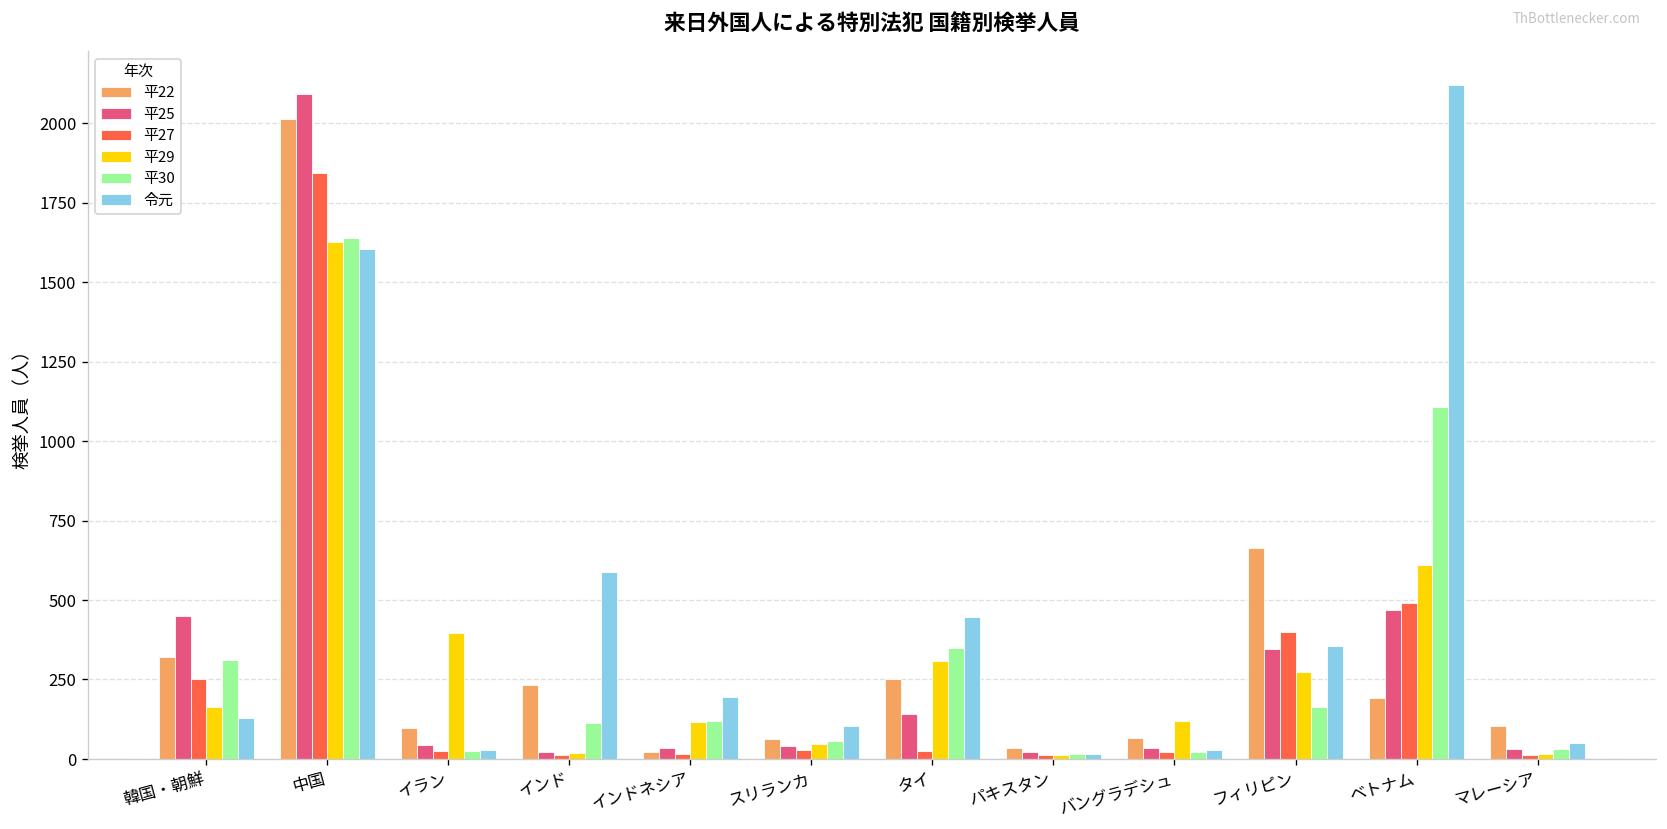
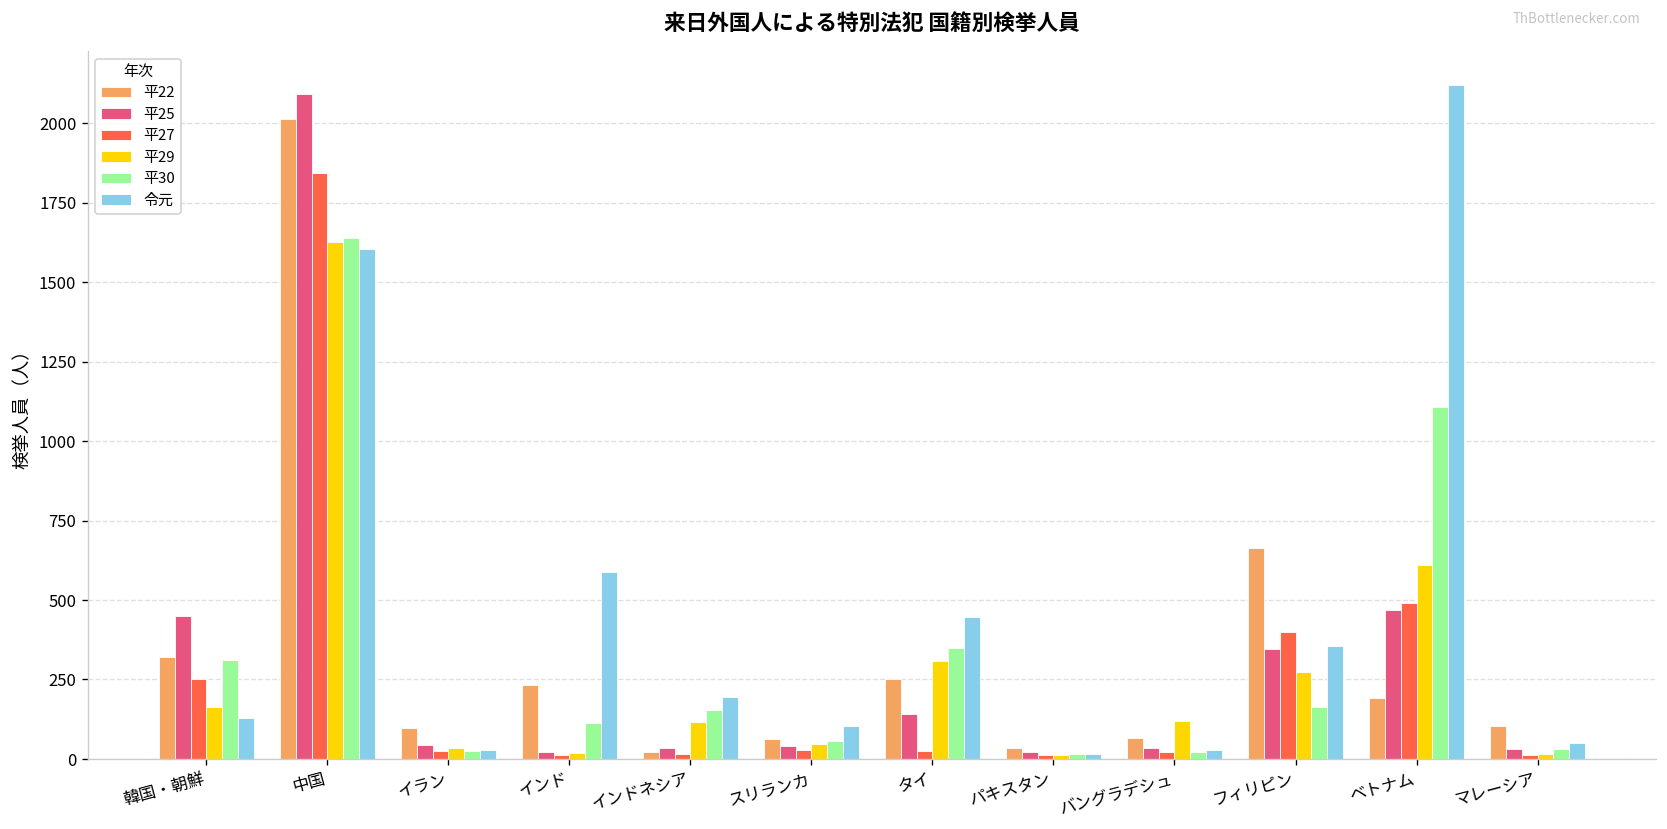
  {
    "平22": {
      "韓国・朝鮮": 320,
      "中国": 2010,
      "イラン": 100,
      "インド": 230,
      "インドネシア": 20,
      "スリランカ": 60,
      "タイ": 250,
      "パキスタン": 30,
      "バングラデシュ": 70,
      "フィリピン": 660,
      "ベトナム": 190,
      "マレーシア": 110
    },
    "平25": {
      "韓国・朝鮮": 450,
      "中国": 2090,
      "イラン": 40,
      "インド": 20,
      "インドネシア": 30,
      "スリランカ": 40,
      "タイ": 140,
      "パキスタン": 20,
      "バングラデシュ": 30,
      "フィリピン": 350,
      "ベトナム": 470,
      "マレーシア": 30
    },
    "平27": {
      "韓国・朝鮮": 250,
      "中国": 1840,
      "イラン": 20,
      "インド": 10,
      "インドネシア": 20,
      "スリランカ": 30,
      "タイ": 30,
      "パキスタン": 10,
      "バングラデシュ": 20,
      "フィリピン": 400,
      "ベトナム": 490,
      "マレーシア": 10
    },
    "平29": {
      "韓国・朝鮮": 160,
      "中国": 1630,
-     "イラン": 400,
+     "イラン": 40,
      "インド": 20,
      "インドネシア": 120,
      "スリランカ": 50,
      "タイ": 310,
      "パキスタン": 10,
      "バングラデシュ": 120,
      "フィリピン": 270,
      "ベトナム": 610,
      "マレーシア": 20
    },
    "平30": {
      "韓国・朝鮮": 310,
      "中国": 1640,
      "イラン": 30,
      "インド": 110,
-     "インドネシア": 120,
+     "インドネシア": 150,
      "スリランカ": 60,
      "タイ": 350,
      "パキスタン": 10,
      "バングラデシュ": 20,
      "フィリピン": 160,
      "ベトナム": 1110,
      "マレーシア": 30
    },
    "令元": {
      "韓国・朝鮮": 130,
      "中国": 1600,
      "イラン": 30,
      "インド": 590,
      "インドネシア": 200,
      "スリランカ": 100,
      "タイ": 450,
      "パキスタン": 20,
      "バングラデシュ": 30,
      "フィリピン": 360,
      "ベトナム": 2120,
      "マレーシア": 50
    }
  }
